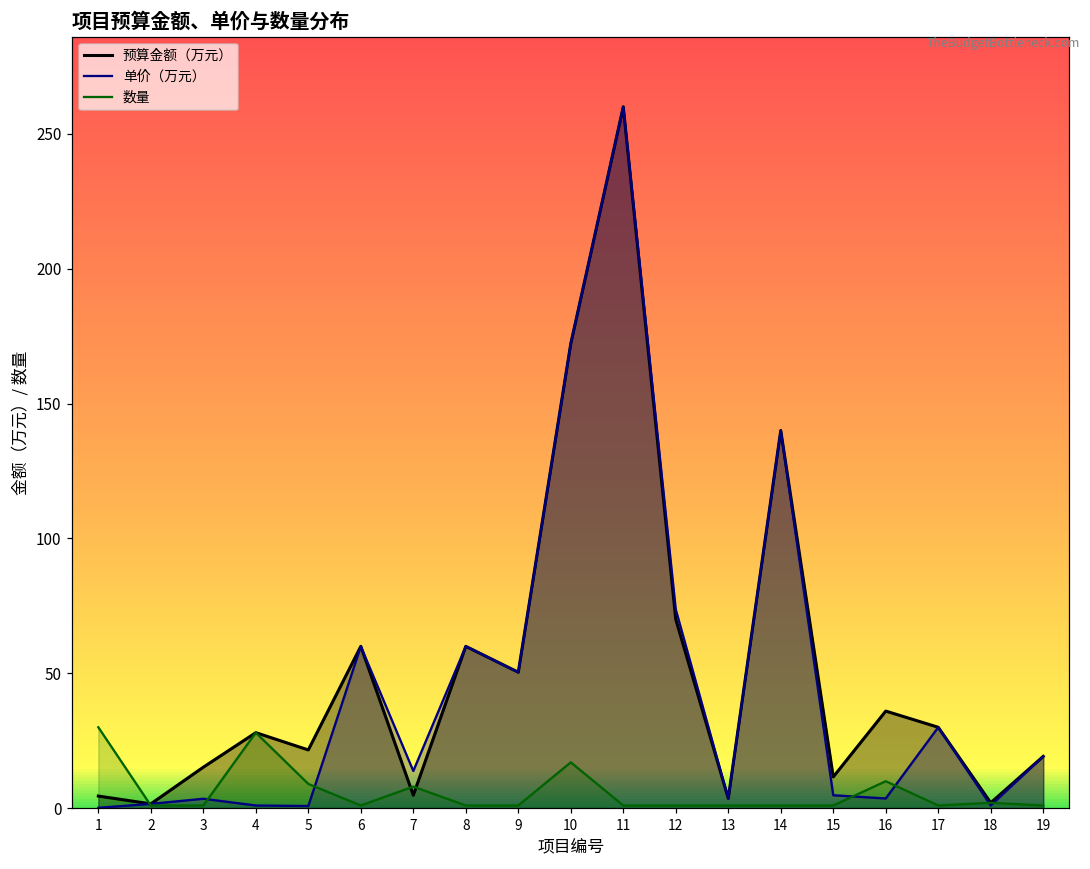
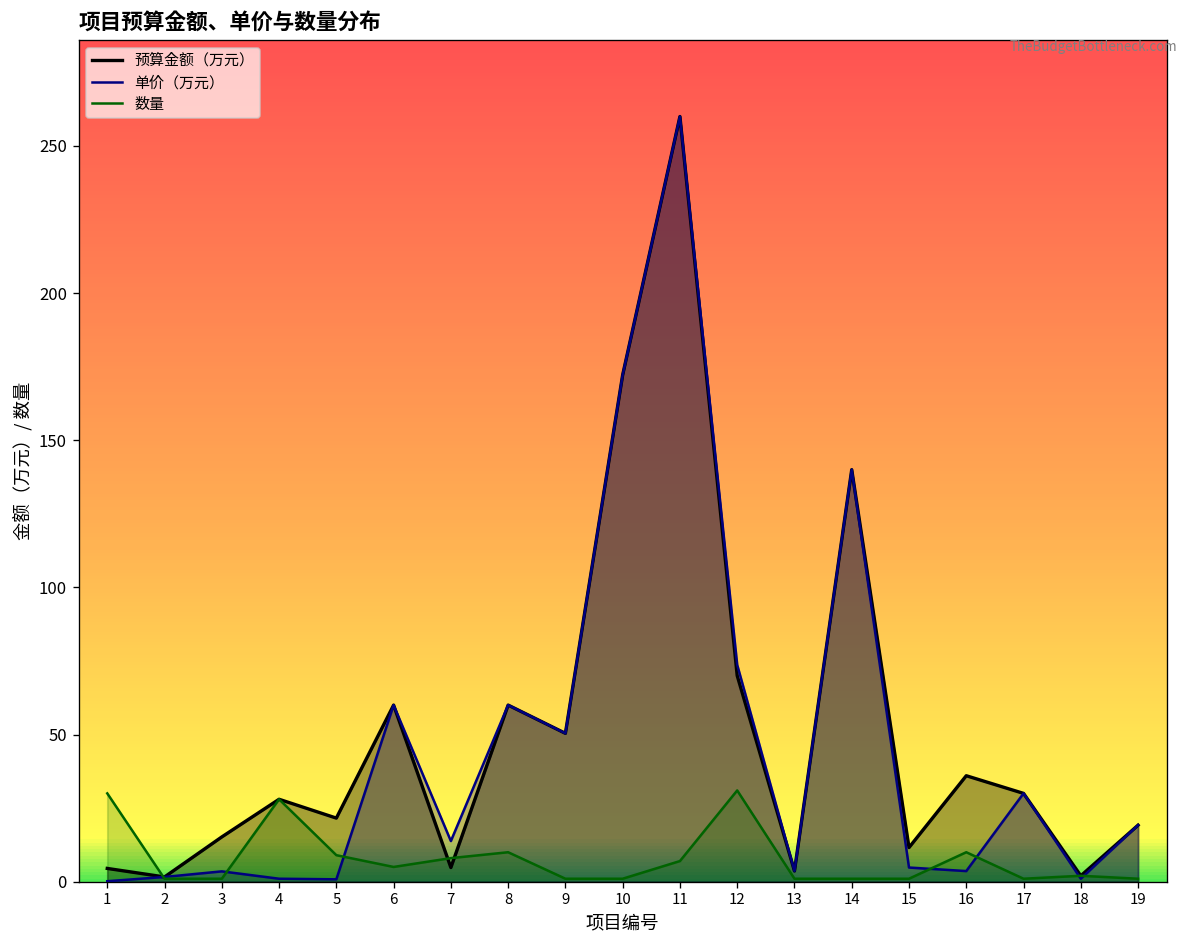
  {
    "预算金额（万元）": {
      "1": 5,
      "3": 15,
      "5": 22,
      "7": 5,
      "12": 70,
      "15": 12,
      "16": 36
    },
    "单价（万元）": {
      "1": 0,
      "3": 4,
      "4": 1,
      "5": 1,
      "7": 14,
      "12": 74,
      "15": 5,
      "16": 4
    },
    "数量": {
      "1": 30,
      "3": 1,
      "5": 9,
-     "6": 1,
+     "6": 5,
      "7": 8,
-     "8": 1,
+     "8": 10,
      "9": 1,
-     "10": 17,
-     "11": 1,
-     "12": 1,
+     "10": 1,
+     "11": 7,
+     "12": 31,
      "13": 1,
      "14": 1,
      "15": 1,
      "16": 10,
      "17": 1,
      "19": 1
    }
  }
